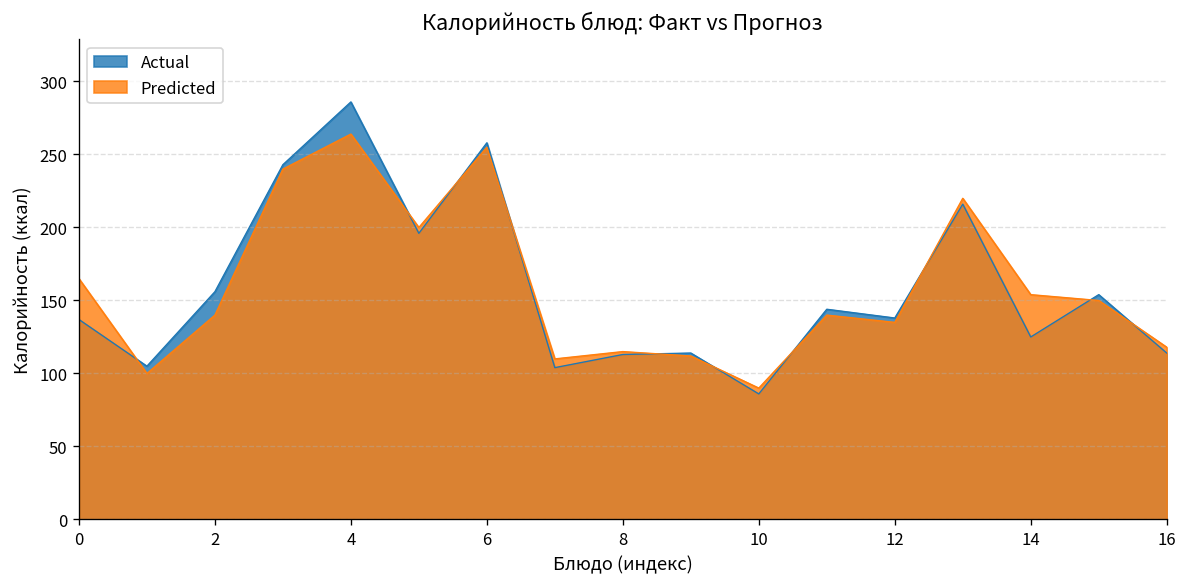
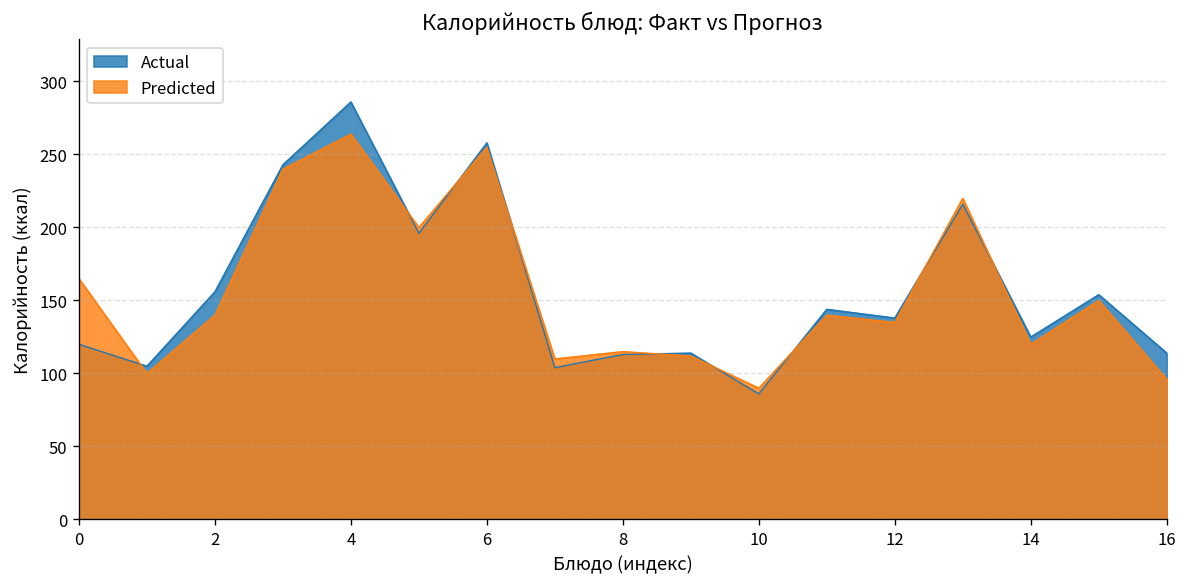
  {
    "Actual": {
-     "0": 137,
+     "0": 120,
      "2": 156,
      "4": 286,
      "6": 258,
      "10": 86,
      "12": 138,
      "14": 125,
      "16": 114
    },
    "Predicted": {
      "0": 165,
      "2": 140,
      "4": 264,
      "6": 255,
      "10": 90,
      "12": 135,
-     "14": 154,
-     "16": 118
+     "14": 120,
+     "16": 96
    }
  }
